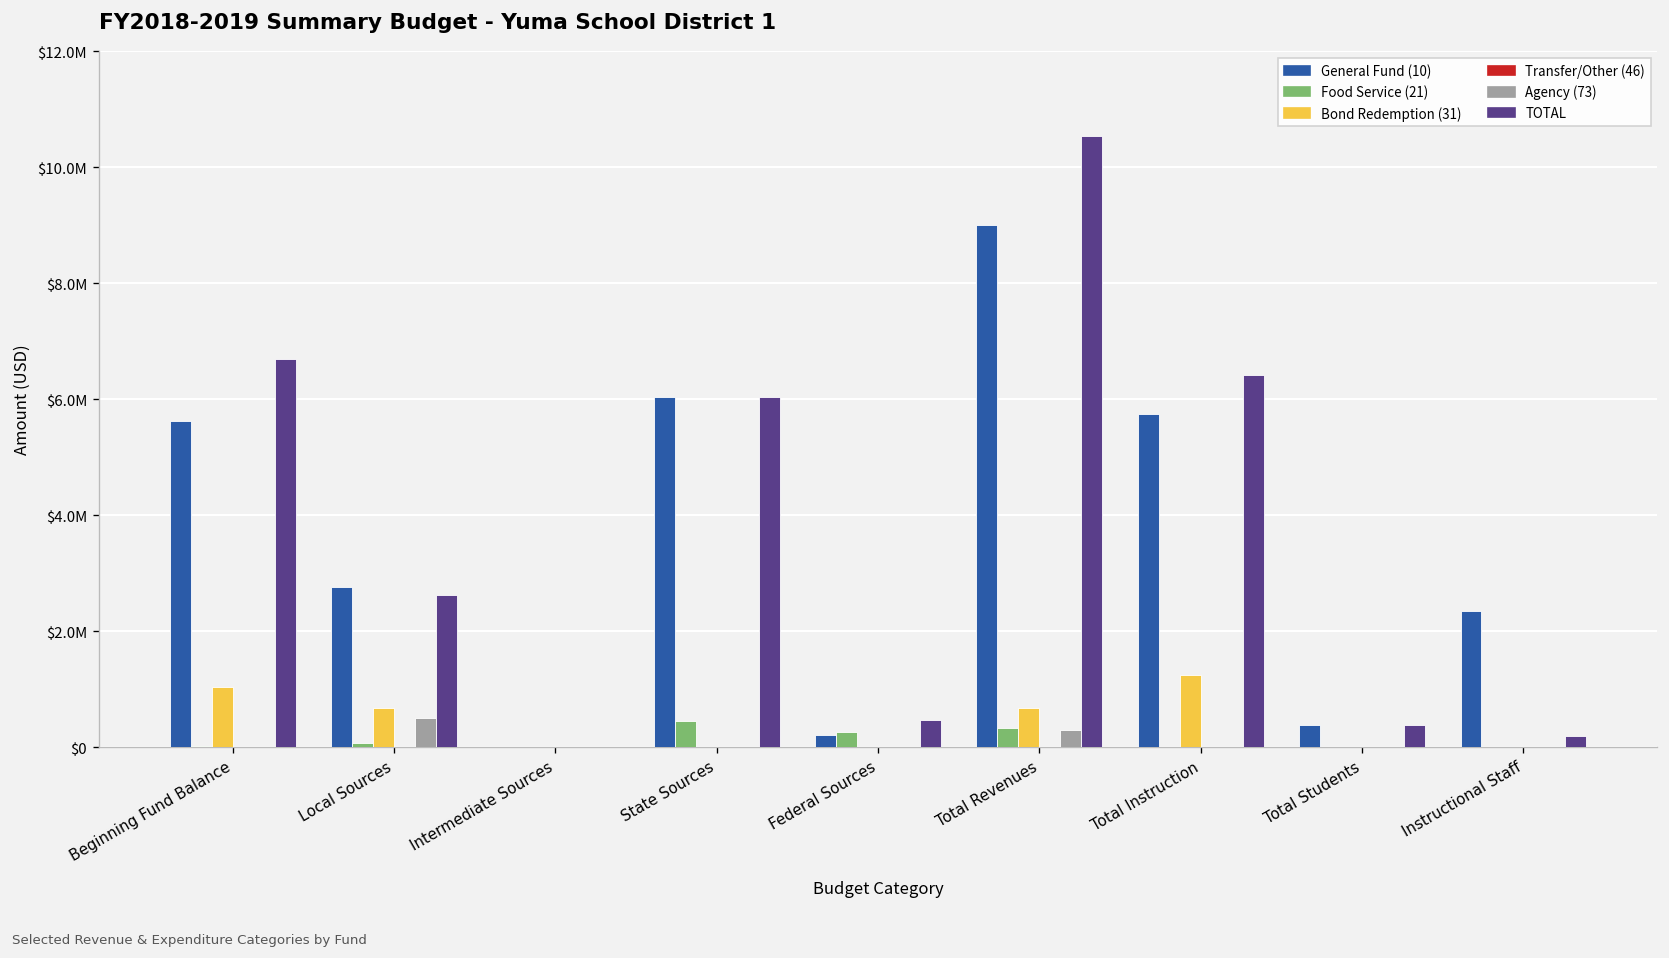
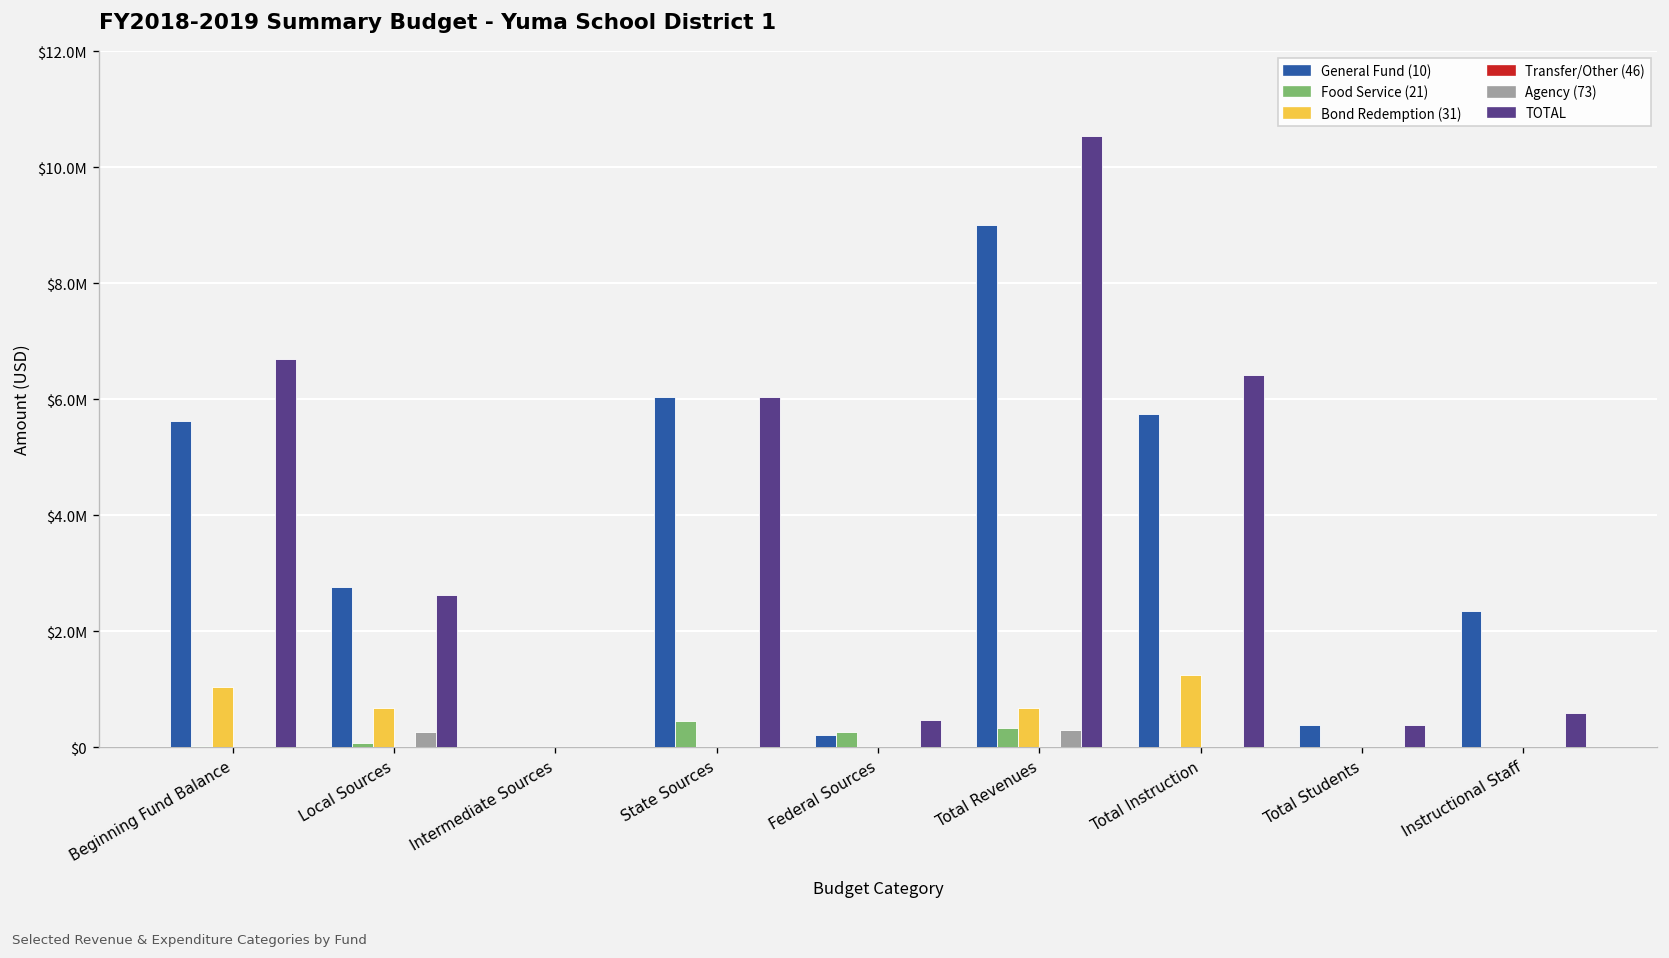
  {
    "General Fund (10)": {
      "Beginning Fund Balance": "$5600000",
      "Local Sources": "$2800000",
      "State Sources": "$6000000",
      "Federal Sources": "$200000",
      "Total Revenues": "$9000000",
      "Total Instruction": "$5700000",
      "Total Students": "$400000",
      "Instructional Staff": "$2300000"
    },
    "Food Service (21)": {
      "Local Sources": "$100000",
      "Intermediate Sources": "$0",
      "State Sources": "$500000",
      "Federal Sources": "$300000",
      "Total Revenues": "$300000",
      "Total Instruction": "$0",
      "Total Students": "$0",
      "Instructional Staff": "$0"
    },
    "Bond Redemption (31)": {
      "Beginning Fund Balance": "$1000000",
      "Local Sources": "$700000",
      "Intermediate Sources": "$0",
      "State Sources": "$0",
      "Federal Sources": "$0",
      "Total Revenues": "$700000",
      "Total Instruction": "$1300000",
      "Total Students": "$0",
      "Instructional Staff": "$0"
    },
    "Transfer/Other (46)": {
      "Beginning Fund Balance": "$0",
      "Local Sources": "$0",
      "Intermediate Sources": "$0",
      "State Sources": "$0",
      "Federal Sources": "$0",
      "Total Revenues": "$0",
      "Total Instruction": "$0",
      "Total Students": "$0",
      "Instructional Staff": "$0"
    },
    "Agency (73)": {
      "Beginning Fund Balance": "$0",
-     "Local Sources": "$500000",
+     "Local Sources": "$300000",
      "Intermediate Sources": "$0",
      "State Sources": "$0",
      "Federal Sources": "$0",
      "Total Revenues": "$300000",
      "Total Instruction": "$0",
      "Total Students": "$0",
      "Instructional Staff": "$0"
    },
    "TOTAL": {
      "Beginning Fund Balance": "$6700000",
      "Local Sources": "$2600000",
      "State Sources": "$6000000",
      "Federal Sources": "$500000",
      "Total Revenues": "$10500000",
      "Total Instruction": "$6400000",
      "Total Students": "$400000",
-     "Instructional Staff": "$200000"
+     "Instructional Staff": "$600000"
    }
  }
